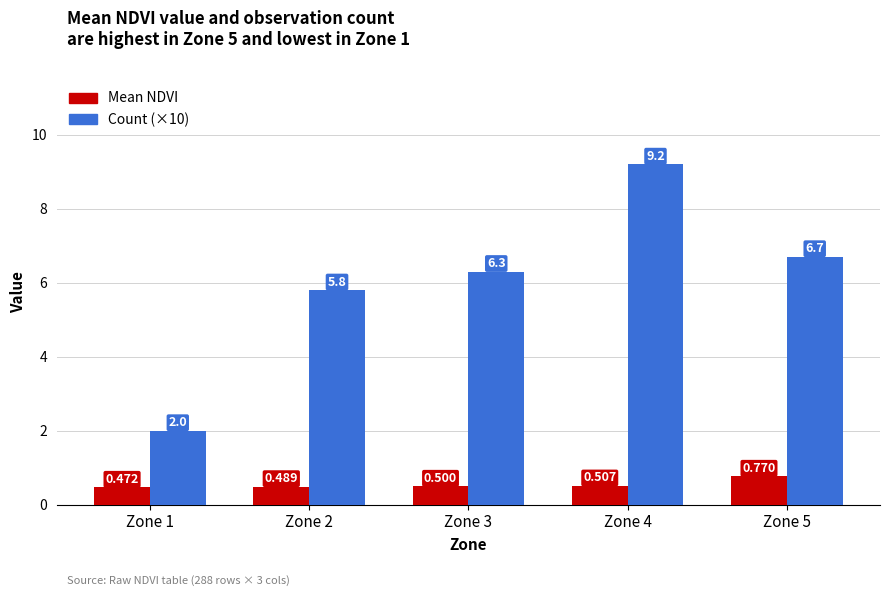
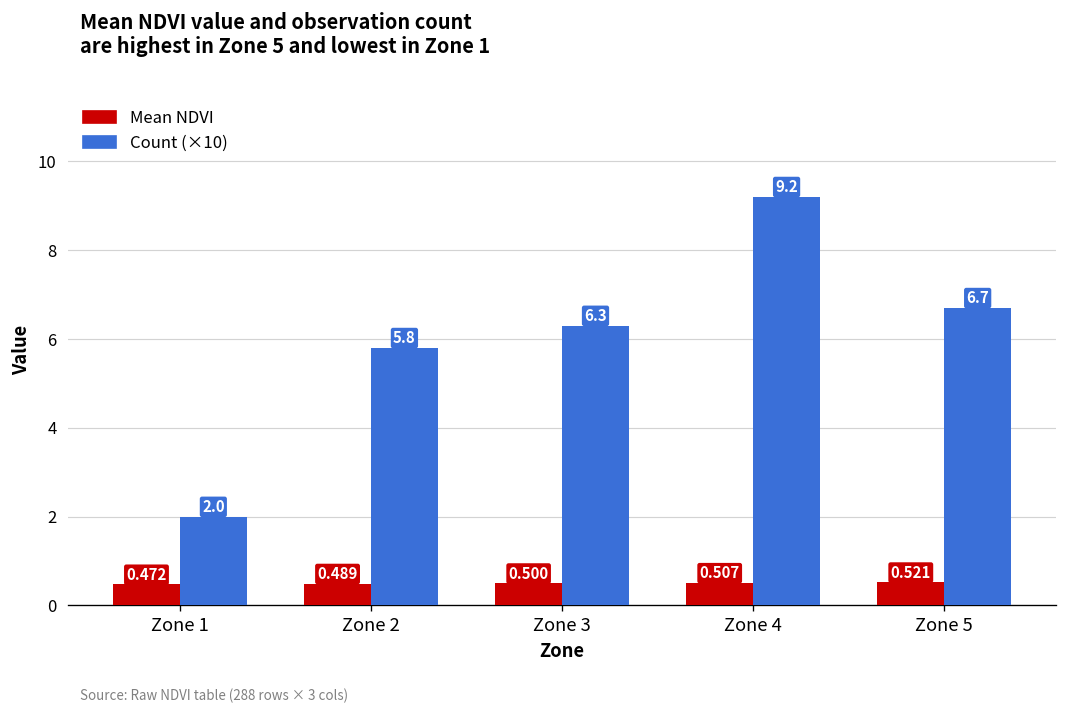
  {
    "Mean NDVI": {
-     "Zone 5": 0.770
+     "Zone 5": 0.521
    }
  }
